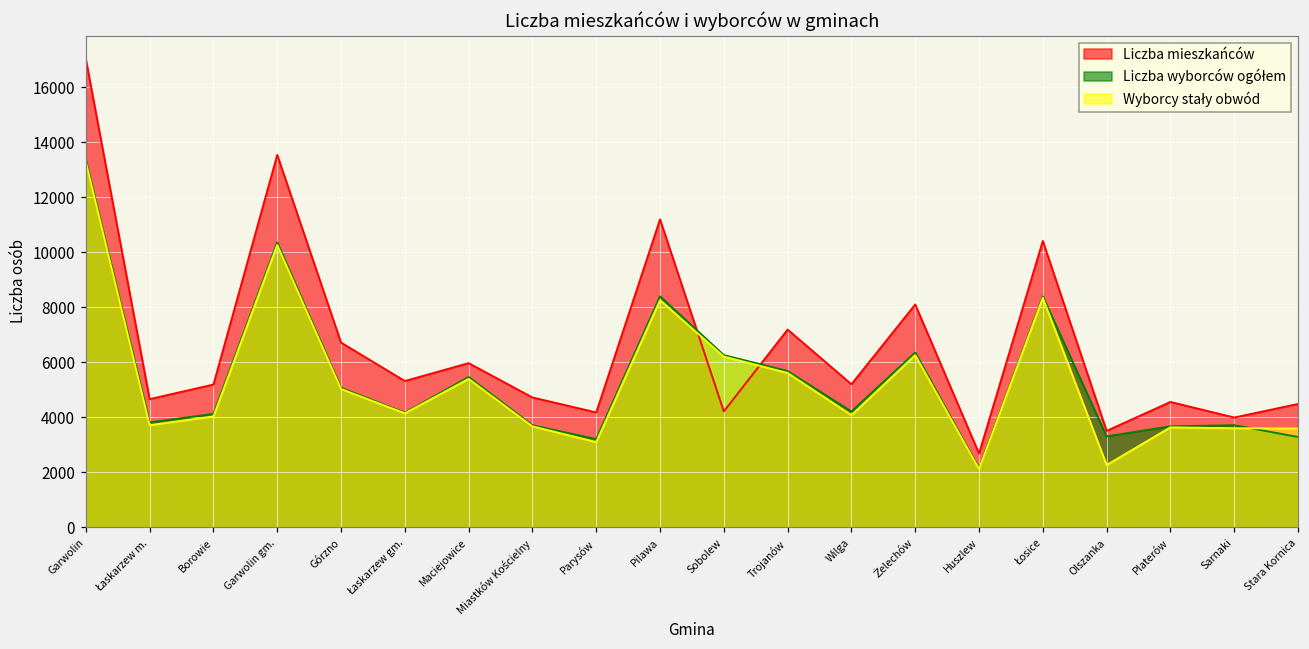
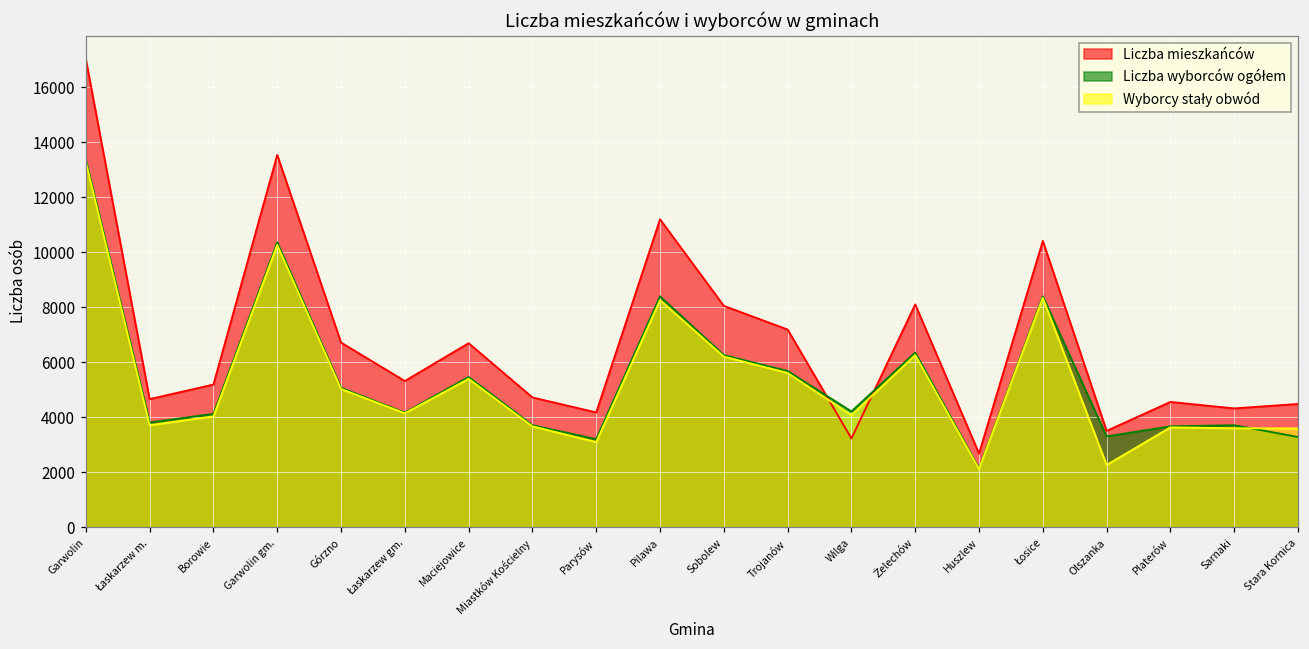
  {
    "Liczba mieszkańców": {
      "Garwolin": 17000,
      "Łaskarzew m.": 4700,
      "Borowie": 5200,
      "Garwolin gm.": 13500,
      "Górzno": 6700,
      "Łaskarzew gm.": 5300,
-     "Maciejowice": 6000,
+     "Maciejowice": 6700,
      "Miastków Kościelny": 4700,
      "Parysów": 4200,
      "Pilawa": 11200,
-     "Sobolew": 4200,
+     "Sobolew": 8100,
      "Trojanów": 7200,
-     "Wilga": 5200,
+     "Wilga": 3200,
      "Żelechów": 8100,
      "Huszlew": 2700,
      "Łosice": 10400,
      "Olszanka": 3500,
      "Platerów": 4600,
-     "Sarnaki": 4000,
+     "Sarnaki": 4300,
      "Stara Kornica": 4500
    },
    "Liczba wyborców ogółem": {
      "Parysów": 3200,
      "Pilawa": 8400,
      "Wilga": 4200,
      "Olszanka": 3300,
      "Sarnaki": 3700,
      "Stara Kornica": 3300
    },
    "Wyborcy stały obwód": {
      "Parysów": 3100,
      "Pilawa": 8300,
      "Wilga": 4100,
      "Olszanka": 2300,
      "Sarnaki": 3600,
      "Stara Kornica": 3600
    }
  }
